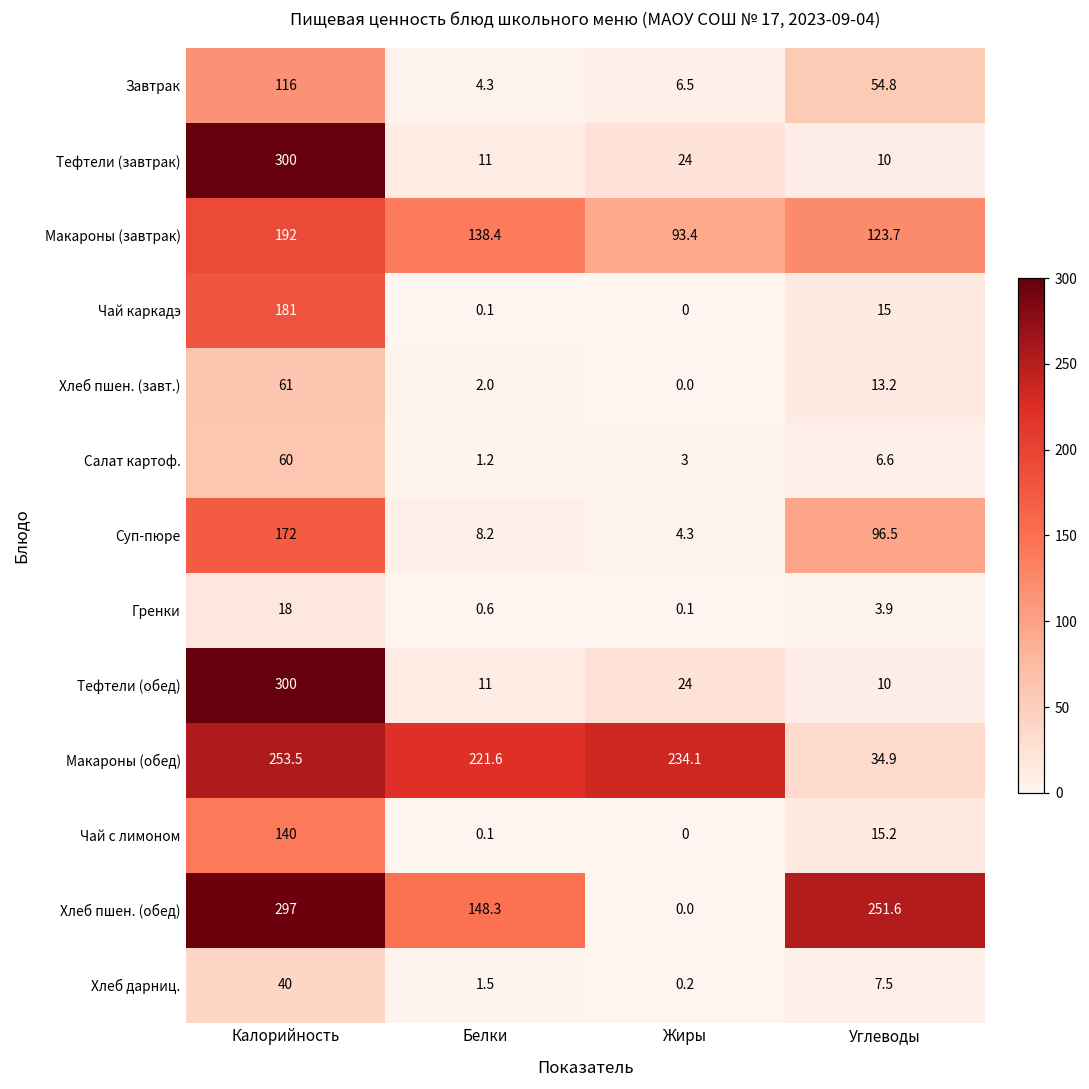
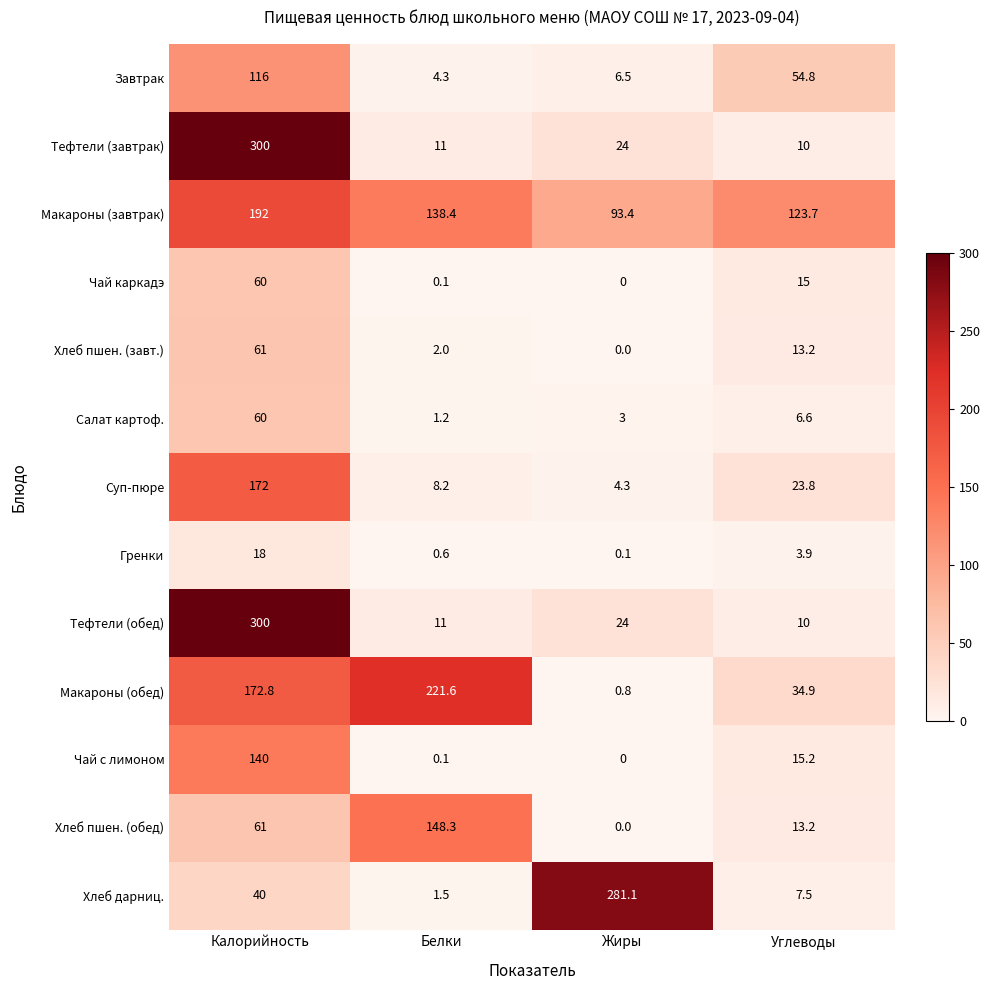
  {
    "Завтрак": {
      "Калорийность": 116,
      "Белки": 4.3,
      "Жиры": 6.5,
      "Углеводы": 54.8
    },
    "Тефтели (завтрак)": {
      "Калорийность": 300,
      "Белки": 11,
      "Жиры": 24,
      "Углеводы": 10
    },
    "Макароны (завтрак)": {
      "Калорийность": 192,
      "Белки": 138.4,
      "Жиры": 93.4,
      "Углеводы": 123.7
    },
    "Чай каркадэ": {
-     "Калорийность": 181,
+     "Калорийность": 60,
      "Белки": 0.1,
      "Жиры": 0,
      "Углеводы": 15
    },
    "Хлеб пшен. (завт.)": {
      "Калорийность": 61,
      "Белки": 2.0,
      "Жиры": 0.0,
      "Углеводы": 13.2
    },
    "Салат картоф.": {
      "Калорийность": 60,
      "Белки": 1.2,
      "Жиры": 3,
      "Углеводы": 6.6
    },
    "Суп-пюре": {
      "Калорийность": 172,
      "Белки": 8.2,
      "Жиры": 4.3,
-     "Углеводы": 96.5
+     "Углеводы": 23.8
    },
    "Гренки": {
      "Калорийность": 18,
      "Белки": 0.6,
      "Жиры": 0.1,
      "Углеводы": 3.9
    },
    "Тефтели (обед)": {
      "Калорийность": 300,
      "Белки": 11,
      "Жиры": 24,
      "Углеводы": 10
    },
    "Макароны (обед)": {
-     "Калорийность": 253.5,
+     "Калорийность": 172.8,
      "Белки": 221.6,
-     "Жиры": 234.1,
+     "Жиры": 0.8,
      "Углеводы": 34.9
    },
    "Чай с лимоном": {
      "Калорийность": 140,
      "Белки": 0.1,
      "Жиры": 0,
      "Углеводы": 15.2
    },
    "Хлеб пшен. (обед)": {
-     "Калорийность": 297,
+     "Калорийность": 61,
      "Белки": 148.3,
      "Жиры": 0.0,
-     "Углеводы": 251.6
+     "Углеводы": 13.2
    },
    "Хлеб дарниц.": {
      "Калорийность": 40,
      "Белки": 1.5,
-     "Жиры": 0.2,
+     "Жиры": 281.1,
      "Углеводы": 7.5
    }
  }
